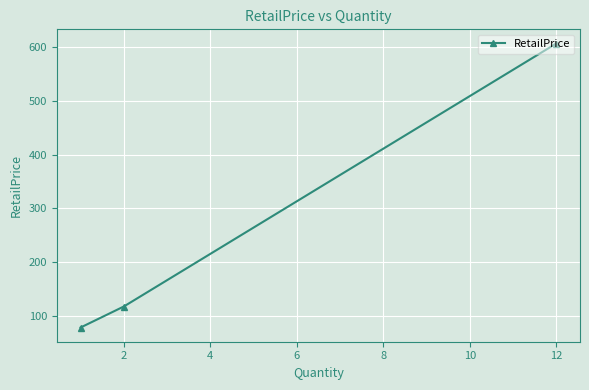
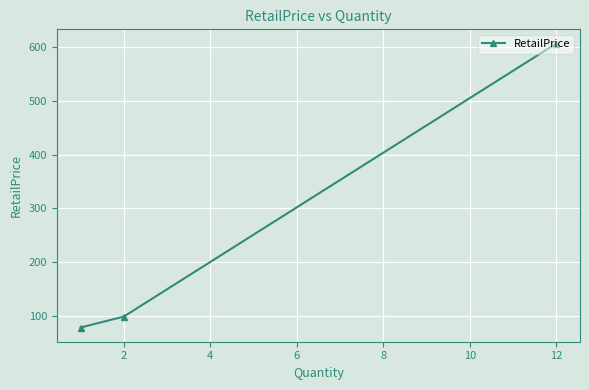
  {
-   "2": 120
+   "2": 100
  }
